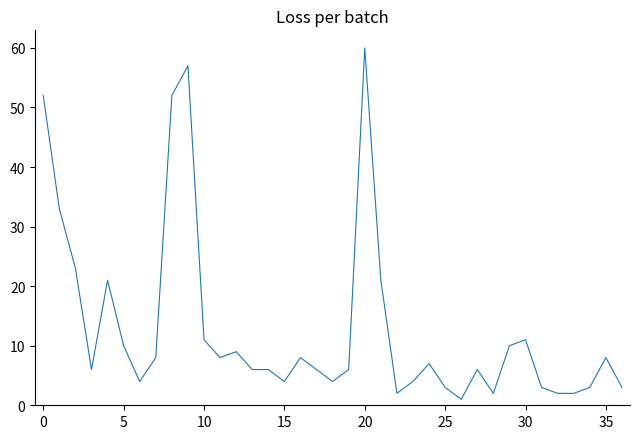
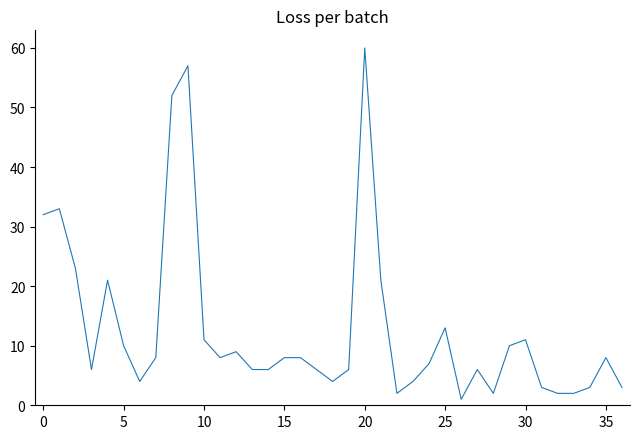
  {
-   "0": 52,
+   "0": 32,
    "5": 10,
    "10": 11,
-   "15": 4,
+   "15": 8,
    "20": 60,
-   "25": 3,
+   "25": 13,
    "30": 11,
    "35": 8
  }
